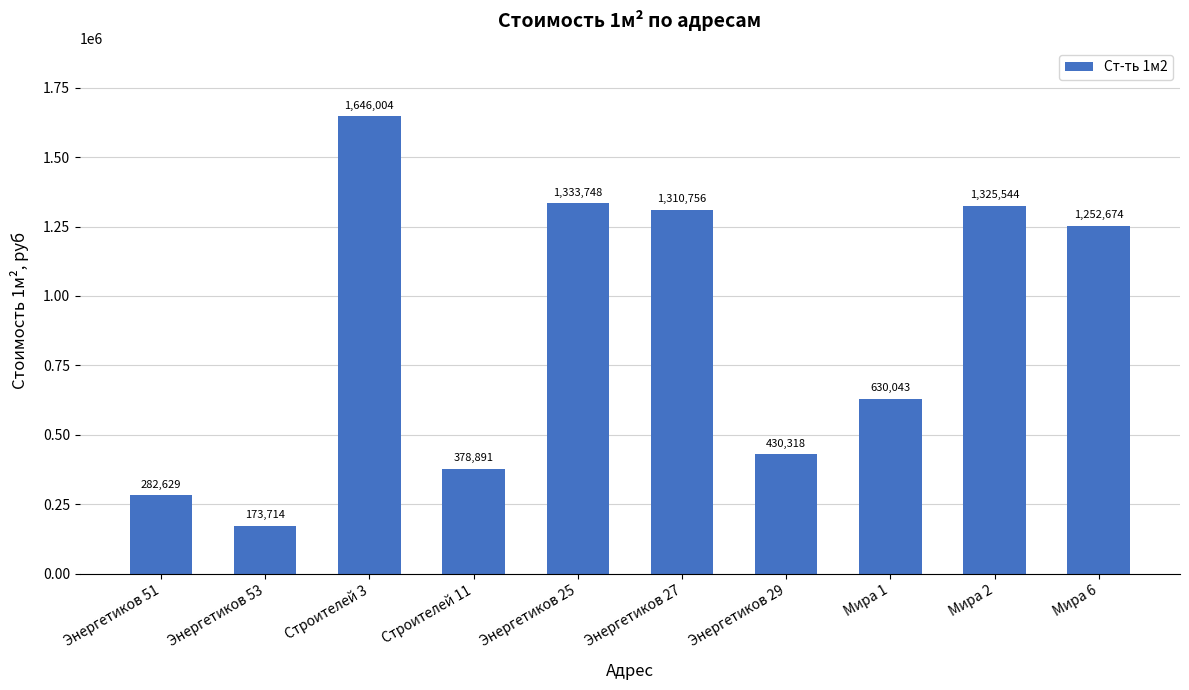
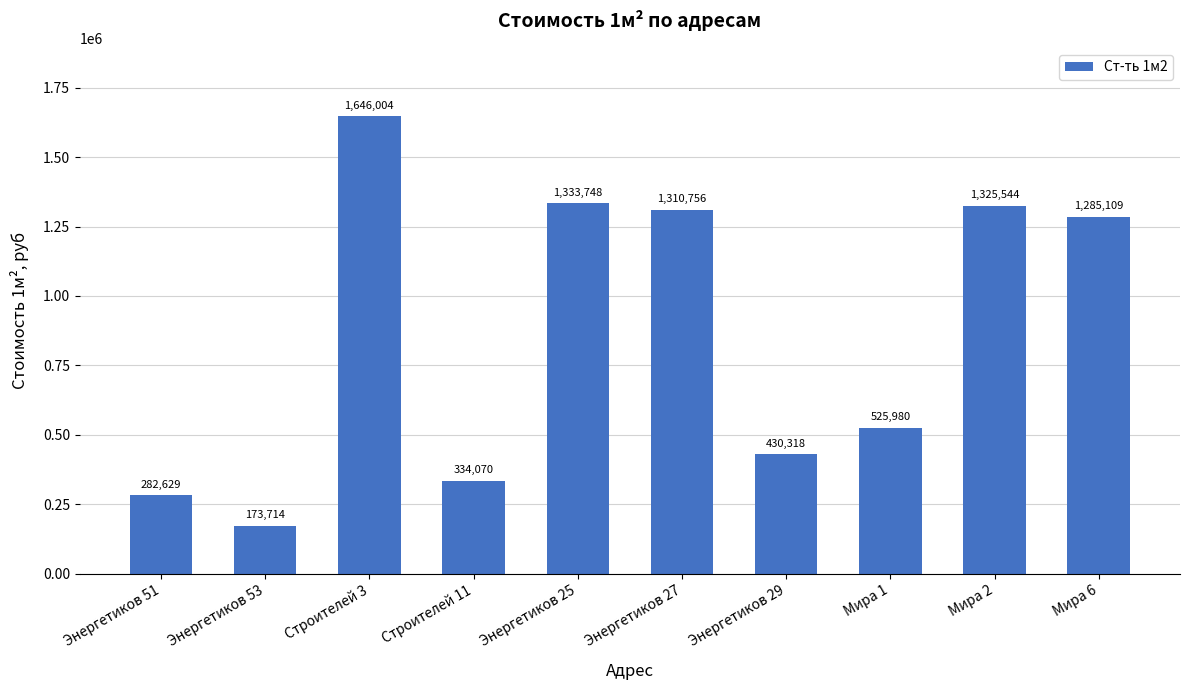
  {
    "Энергетиков 51": "282,629",
    "Энергетиков 53": "173,714",
    "Строителей 3": "1,646,004",
-   "Строителей 11": "378,891",
+   "Строителей 11": "334,070",
    "Энергетиков 25": "1,333,748",
    "Энергетиков 27": "1,310,756",
    "Энергетиков 29": "430,318",
-   "Мира 1": "630,043",
+   "Мира 1": "525,980",
    "Мира 2": "1,325,544",
-   "Мира 6": "1,252,674"
+   "Мира 6": "1,285,109"
  }
